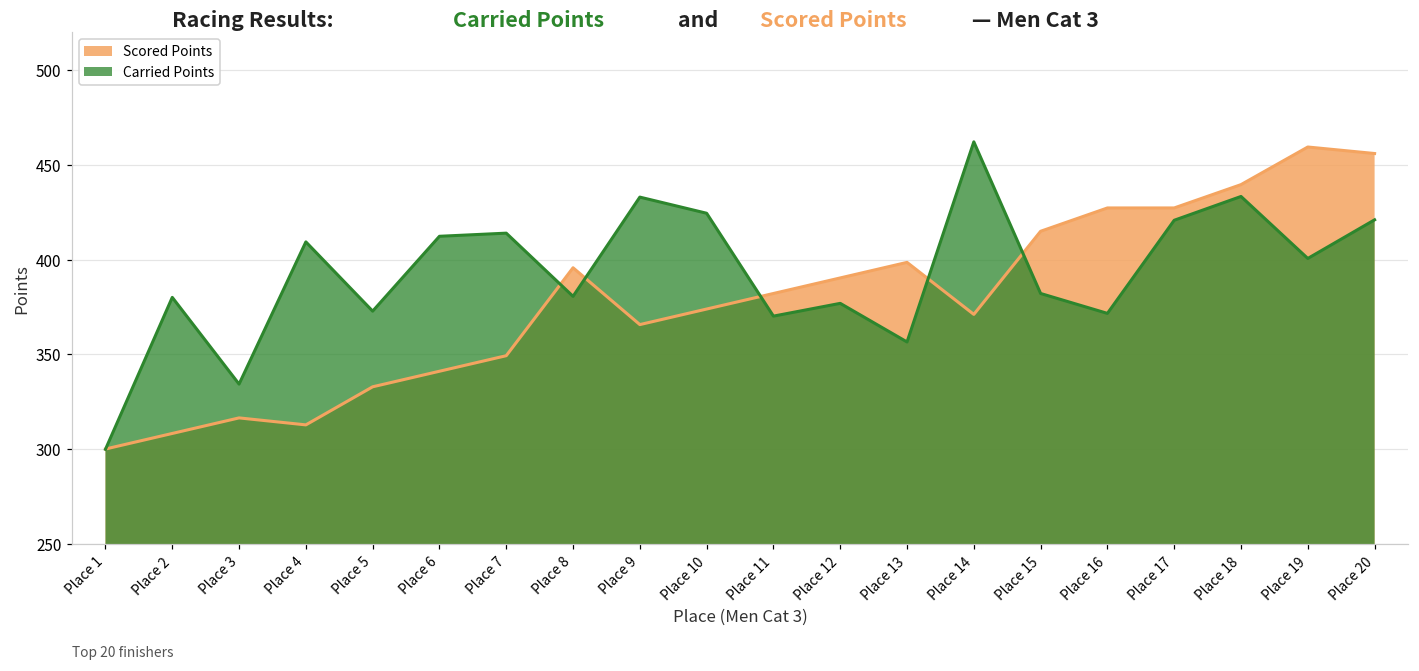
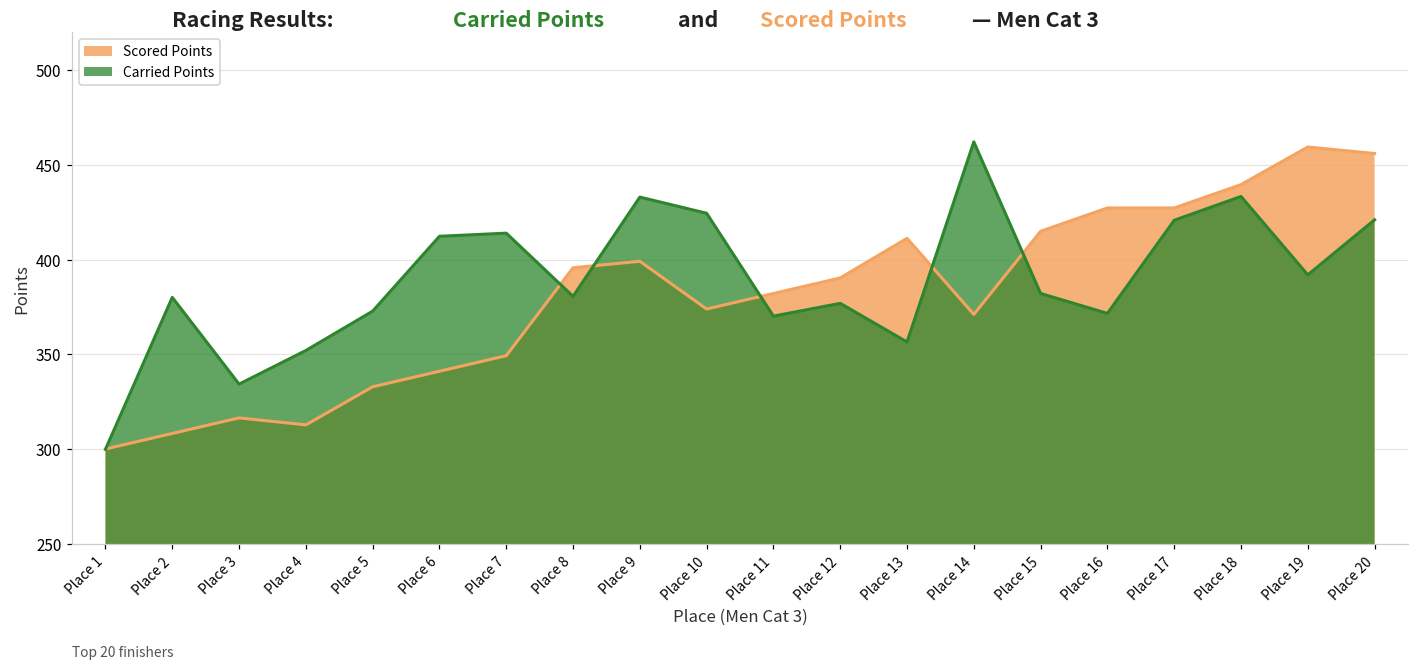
  {
    "Scored Points": {
      "Place 2": 308,
      "Place 3": 317,
      "Place 4": 313,
      "Place 5": 333,
      "Place 6": 341,
      "Place 7": 349,
      "Place 8": 396,
-     "Place 9": 366,
+     "Place 9": 399,
      "Place 10": 374,
      "Place 11": 382,
      "Place 12": 390,
-     "Place 13": 399,
+     "Place 13": 411,
      "Place 14": 371,
      "Place 15": 415,
      "Place 16": 427,
      "Place 17": 427,
      "Place 18": 440,
      "Place 19": 459,
      "Place 20": 456
    },
    "Carried Points": {
      "Place 2": 380,
      "Place 3": 334,
-     "Place 4": 409,
+     "Place 4": 352,
      "Place 5": 373,
      "Place 6": 412,
      "Place 7": 414,
      "Place 8": 381,
      "Place 9": 433,
      "Place 10": 425,
      "Place 11": 370,
      "Place 12": 377,
      "Place 13": 357,
      "Place 14": 462,
      "Place 15": 382,
      "Place 16": 372,
      "Place 17": 421,
      "Place 18": 433,
-     "Place 19": 401,
+     "Place 19": 392,
      "Place 20": 421
    }
  }
